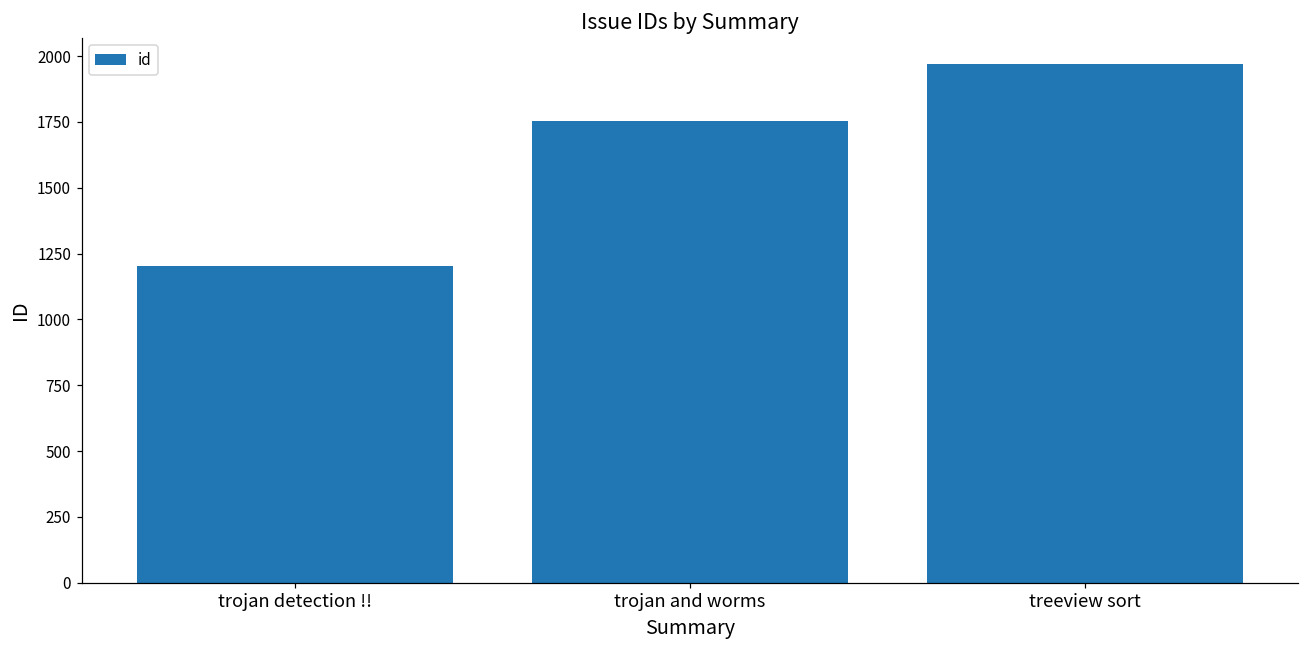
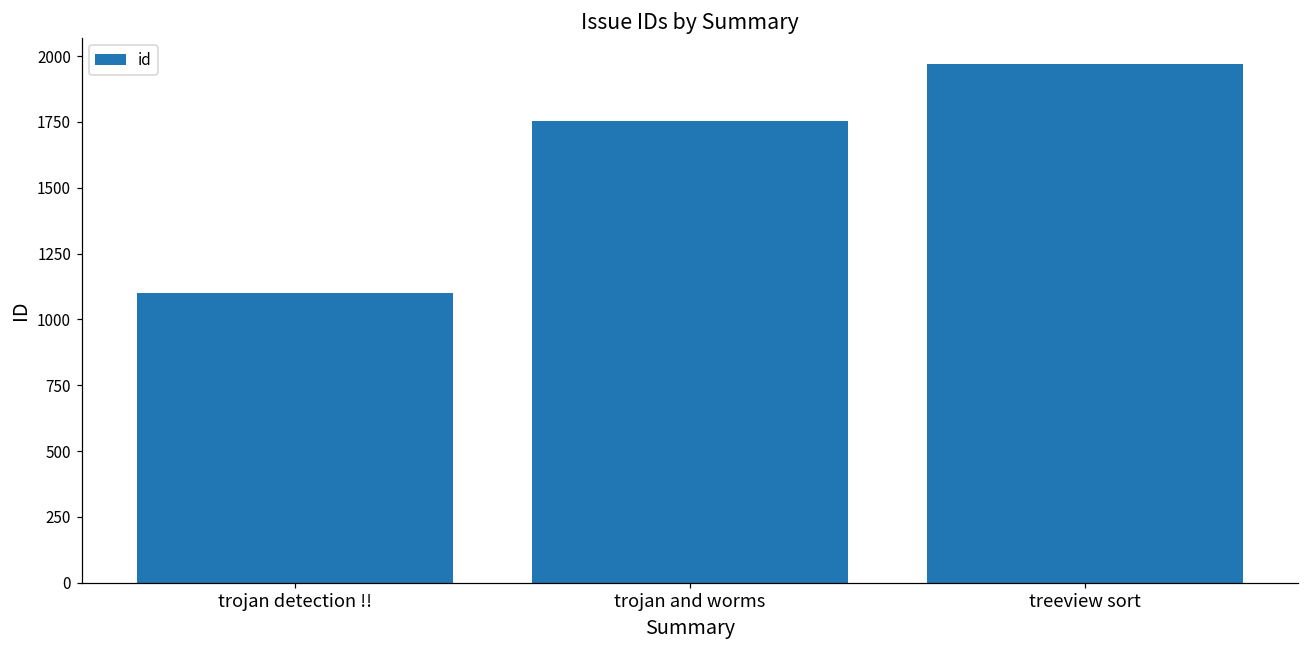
  {
-   "trojan detection !!": 1200,
+   "trojan detection !!": 1100,
    "trojan and worms": 1750,
    "treeview sort": 1970
  }
